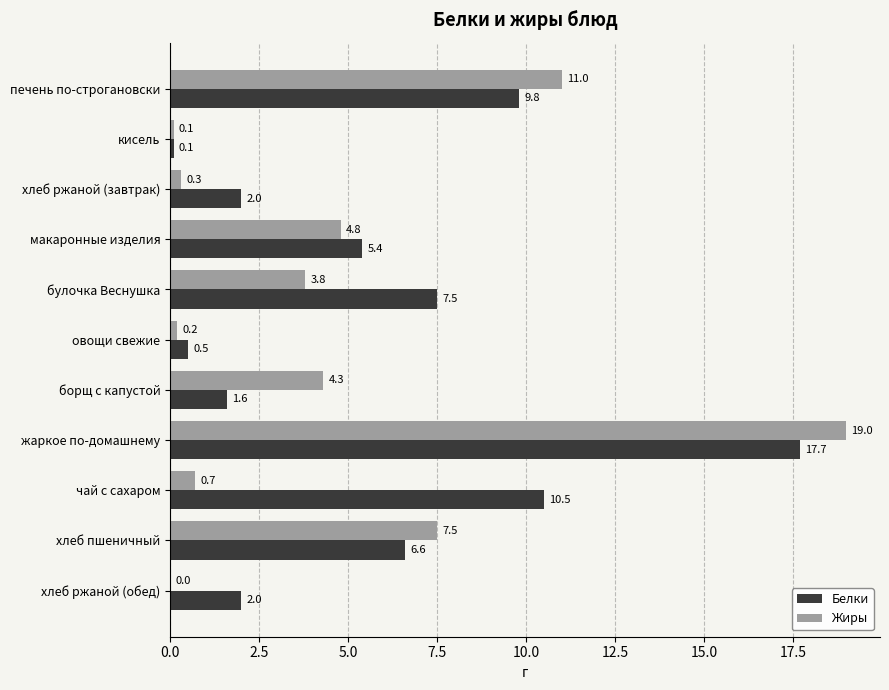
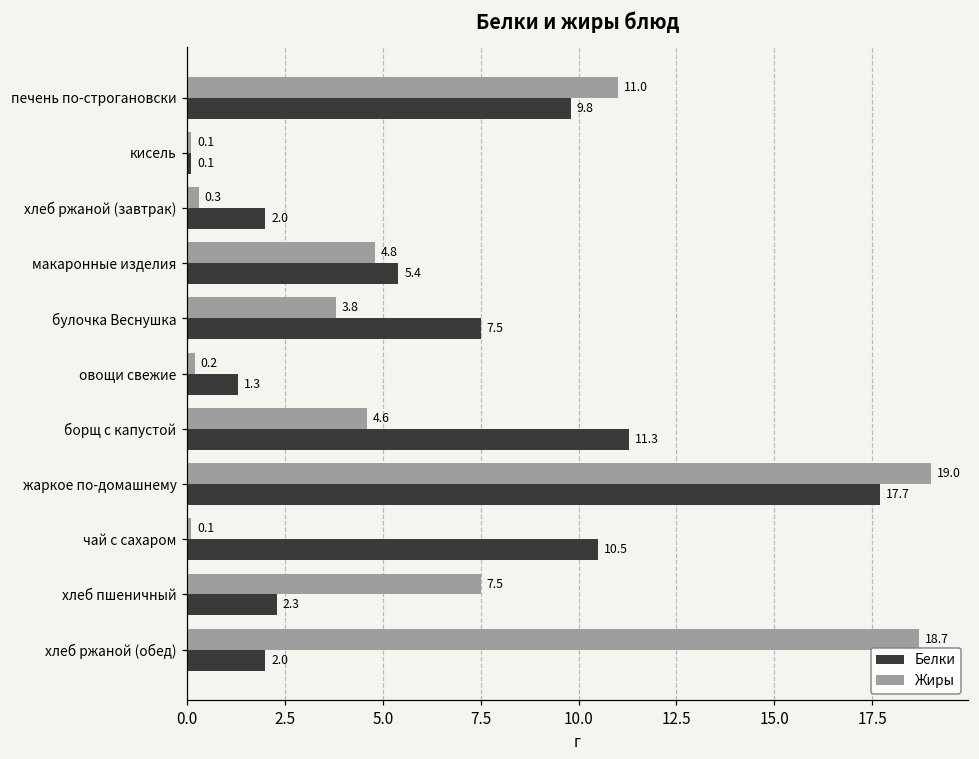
  {
    "Белки": {
      "печень по-строгановски": 9.8,
      "кисель": 0.1,
      "хлеб ржаной (завтрак)": 2.0,
      "макаронные изделия": 5.4,
      "булочка Веснушка": 7.5,
-     "овощи свежие": 0.5,
-     "борщ с капустой": 1.6,
+     "овощи свежие": 1.3,
+     "борщ с капустой": 11.3,
      "жаркое по-домашнему": 17.7,
      "чай с сахаром": 10.5,
-     "хлеб пшеничный": 6.6,
+     "хлеб пшеничный": 2.3,
      "хлеб ржаной (обед)": 2.0
    },
    "Жиры": {
      "печень по-строгановски": 11.0,
      "кисель": 0.1,
      "хлеб ржаной (завтрак)": 0.3,
      "макаронные изделия": 4.8,
      "булочка Веснушка": 3.8,
      "овощи свежие": 0.2,
-     "борщ с капустой": 4.3,
+     "борщ с капустой": 4.6,
      "жаркое по-домашнему": 19.0,
-     "чай с сахаром": 0.7,
+     "чай с сахаром": 0.1,
      "хлеб пшеничный": 7.5,
-     "хлеб ржаной (обед)": 0.0
+     "хлеб ржаной (обед)": 18.7
    }
  }
